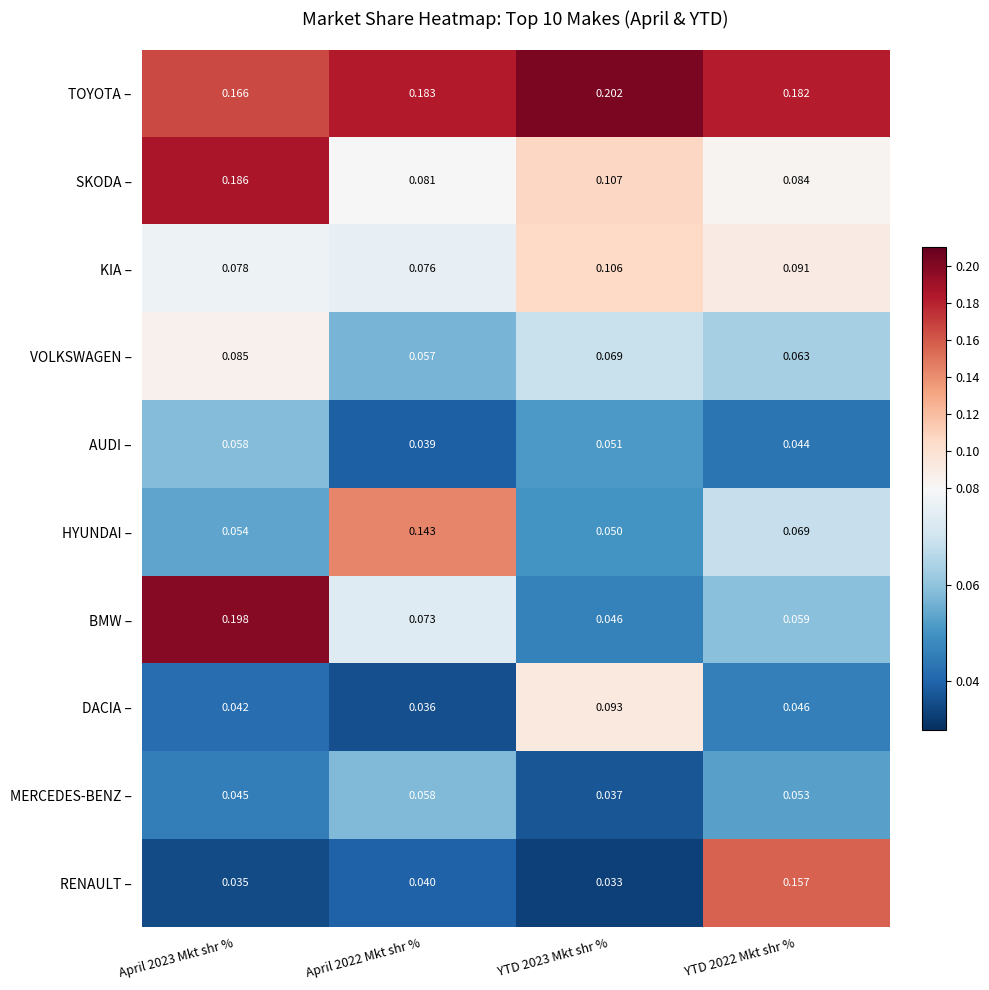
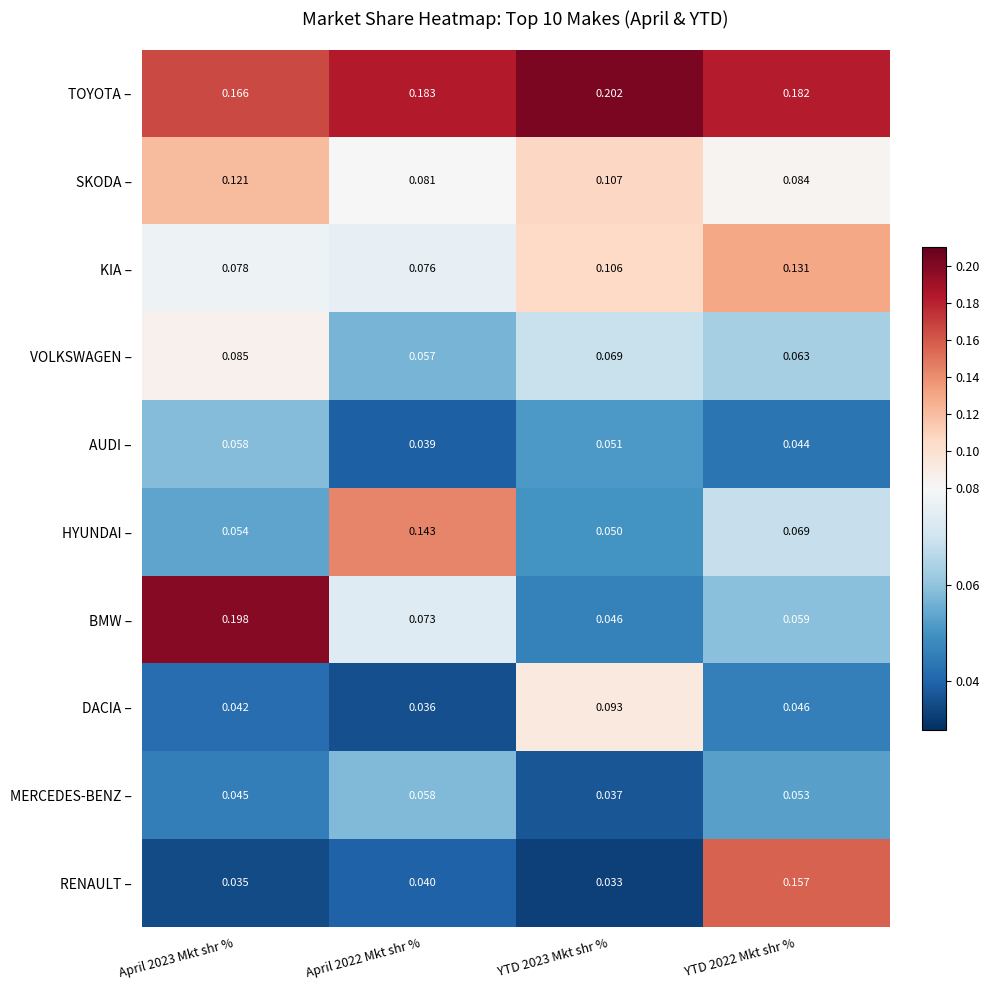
  {
    "TOYOTA –": {
      "April 2023 Mkt shr %": 0.166,
      "April 2022 Mkt shr %": 0.183,
      "YTD 2023 Mkt shr %": 0.202,
      "YTD 2022 Mkt shr %": 0.182
    },
    "SKODA –": {
-     "April 2023 Mkt shr %": 0.186,
+     "April 2023 Mkt shr %": 0.121,
      "April 2022 Mkt shr %": 0.081,
      "YTD 2023 Mkt shr %": 0.107,
      "YTD 2022 Mkt shr %": 0.084
    },
    "KIA –": {
      "April 2023 Mkt shr %": 0.078,
      "April 2022 Mkt shr %": 0.076,
      "YTD 2023 Mkt shr %": 0.106,
-     "YTD 2022 Mkt shr %": 0.091
+     "YTD 2022 Mkt shr %": 0.131
    },
    "VOLKSWAGEN –": {
      "April 2023 Mkt shr %": 0.085,
      "April 2022 Mkt shr %": 0.057,
      "YTD 2023 Mkt shr %": 0.069,
      "YTD 2022 Mkt shr %": 0.063
    },
    "AUDI –": {
      "April 2023 Mkt shr %": 0.058,
      "April 2022 Mkt shr %": 0.039,
      "YTD 2023 Mkt shr %": 0.051,
      "YTD 2022 Mkt shr %": 0.044
    },
    "HYUNDAI –": {
      "April 2023 Mkt shr %": 0.054,
      "April 2022 Mkt shr %": 0.143,
      "YTD 2023 Mkt shr %": 0.050,
      "YTD 2022 Mkt shr %": 0.069
    },
    "BMW –": {
      "April 2023 Mkt shr %": 0.198,
      "April 2022 Mkt shr %": 0.073,
      "YTD 2023 Mkt shr %": 0.046,
      "YTD 2022 Mkt shr %": 0.059
    },
    "DACIA –": {
      "April 2023 Mkt shr %": 0.042,
      "April 2022 Mkt shr %": 0.036,
      "YTD 2023 Mkt shr %": 0.093,
      "YTD 2022 Mkt shr %": 0.046
    },
    "MERCEDES-BENZ –": {
      "April 2023 Mkt shr %": 0.045,
      "April 2022 Mkt shr %": 0.058,
      "YTD 2023 Mkt shr %": 0.037,
      "YTD 2022 Mkt shr %": 0.053
    },
    "RENAULT –": {
      "April 2023 Mkt shr %": 0.035,
      "April 2022 Mkt shr %": 0.040,
      "YTD 2023 Mkt shr %": 0.033,
      "YTD 2022 Mkt shr %": 0.157
    }
  }
